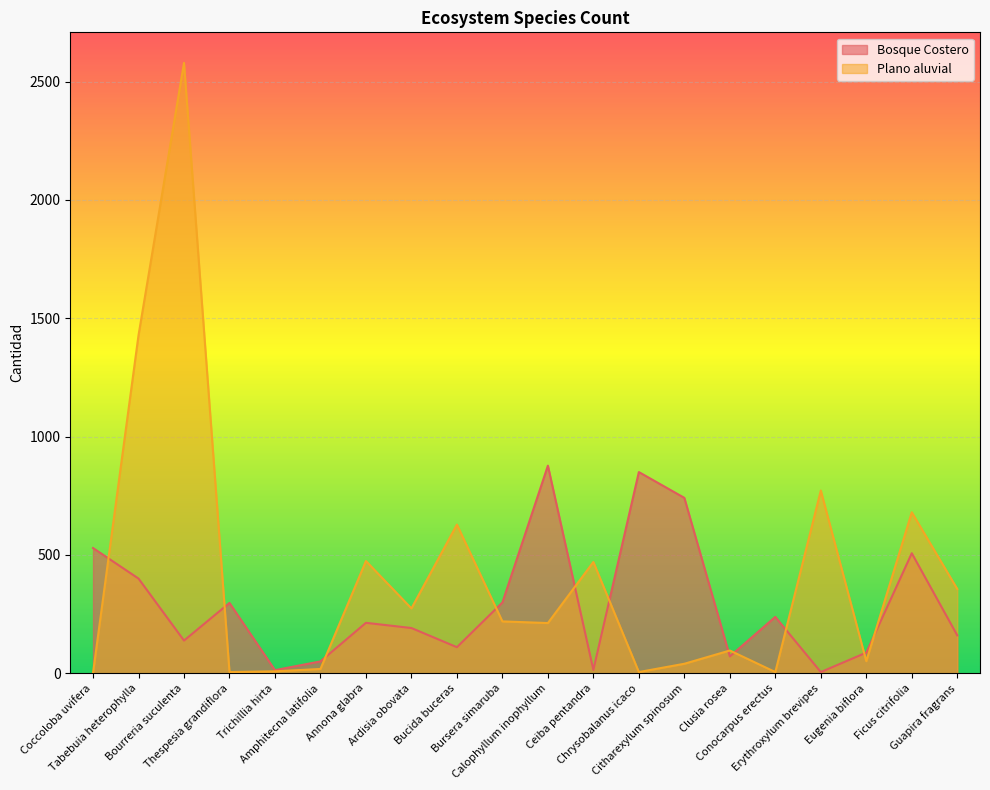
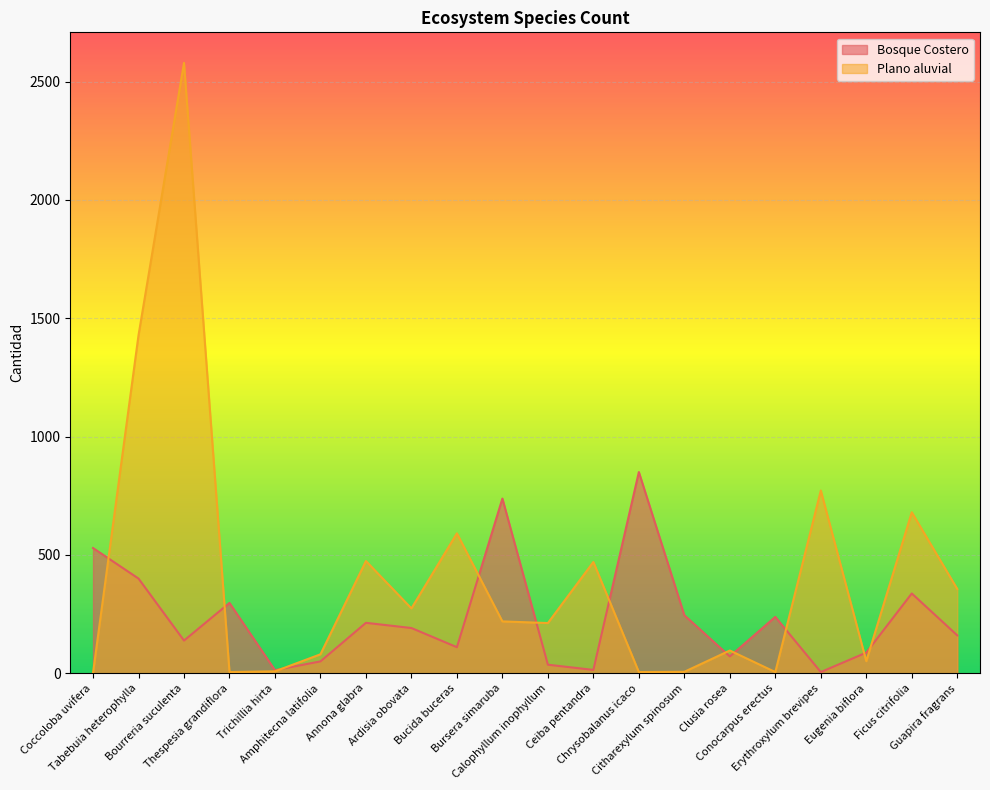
  {
    "Bosque Costero": {
      "Coccoloba uvifera": 530,
      "Tabebuia heterophylla": 400,
      "Bourreria suculenta": 140,
      "Thespesia grandiflora": 300,
      "Amphitecna latifolia": 50,
      "Annona glabra": 210,
      "Ardisia obovata": 190,
      "Bucida buceras": 110,
-     "Bursera simaruba": 300,
-     "Calophyllum inophyllum": 880,
+     "Bursera simaruba": 740,
+     "Calophyllum inophyllum": 40,
      "Ceiba pentandra": 10,
      "Chrysobalanus icaco": 850,
-     "Citharexylum spinosum": 740,
+     "Citharexylum spinosum": 250,
      "Clusia rosea": 70,
      "Conocarpus erectus": 240,
      "Erythroxylum brevipes": 10,
      "Eugenia biflora": 90,
-     "Ficus citrifolia": 510,
+     "Ficus citrifolia": 340,
      "Guapira fragrans": 160
    },
    "Plano aluvial": {
      "Coccoloba uvifera": 0,
      "Tabebuia heterophylla": 1430,
      "Bourreria suculenta": 2580,
      "Thespesia grandiflora": 10,
-     "Amphitecna latifolia": 20,
+     "Amphitecna latifolia": 80,
      "Annona glabra": 470,
      "Ardisia obovata": 270,
-     "Bucida buceras": 630,
+     "Bucida buceras": 590,
      "Bursera simaruba": 220,
      "Calophyllum inophyllum": 210,
      "Ceiba pentandra": 470,
      "Chrysobalanus icaco": 10,
-     "Citharexylum spinosum": 40,
+     "Citharexylum spinosum": 10,
      "Clusia rosea": 100,
      "Conocarpus erectus": 10,
      "Erythroxylum brevipes": 770,
      "Eugenia biflora": 50,
      "Ficus citrifolia": 680,
      "Guapira fragrans": 360
    }
  }
